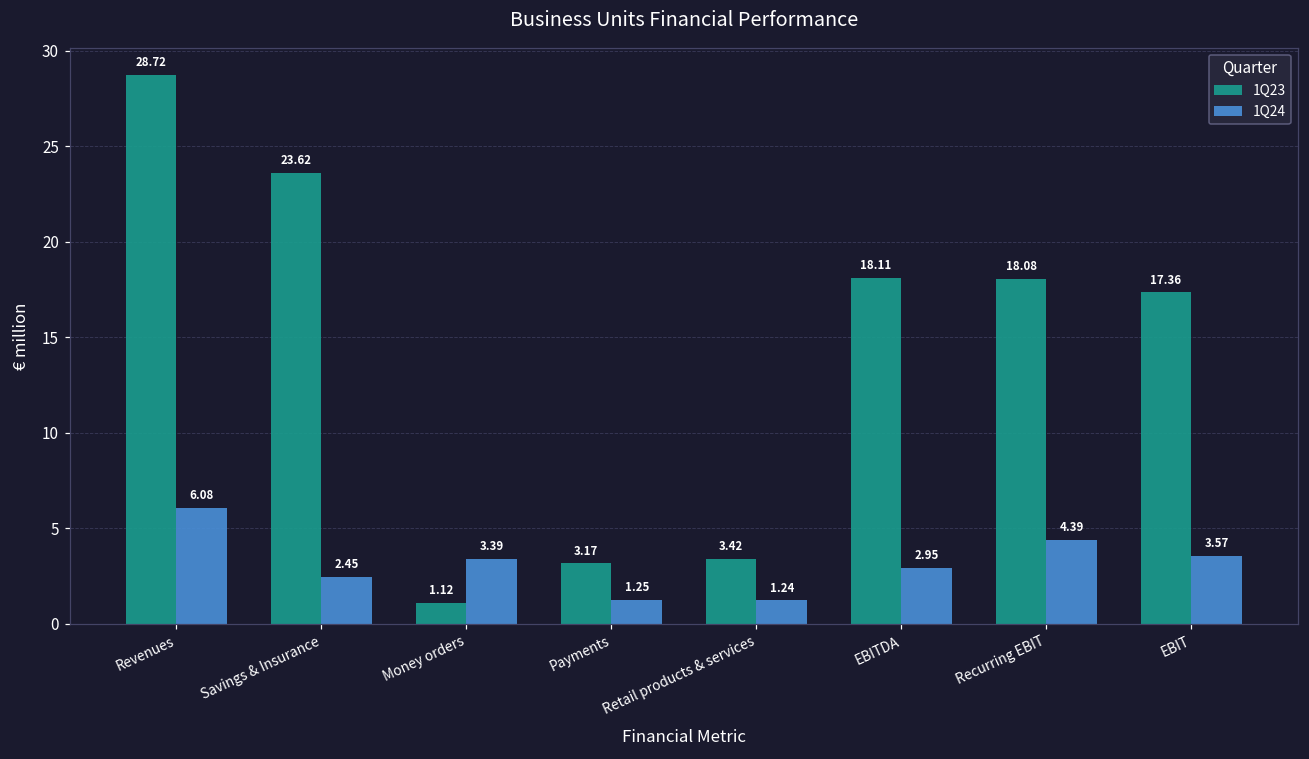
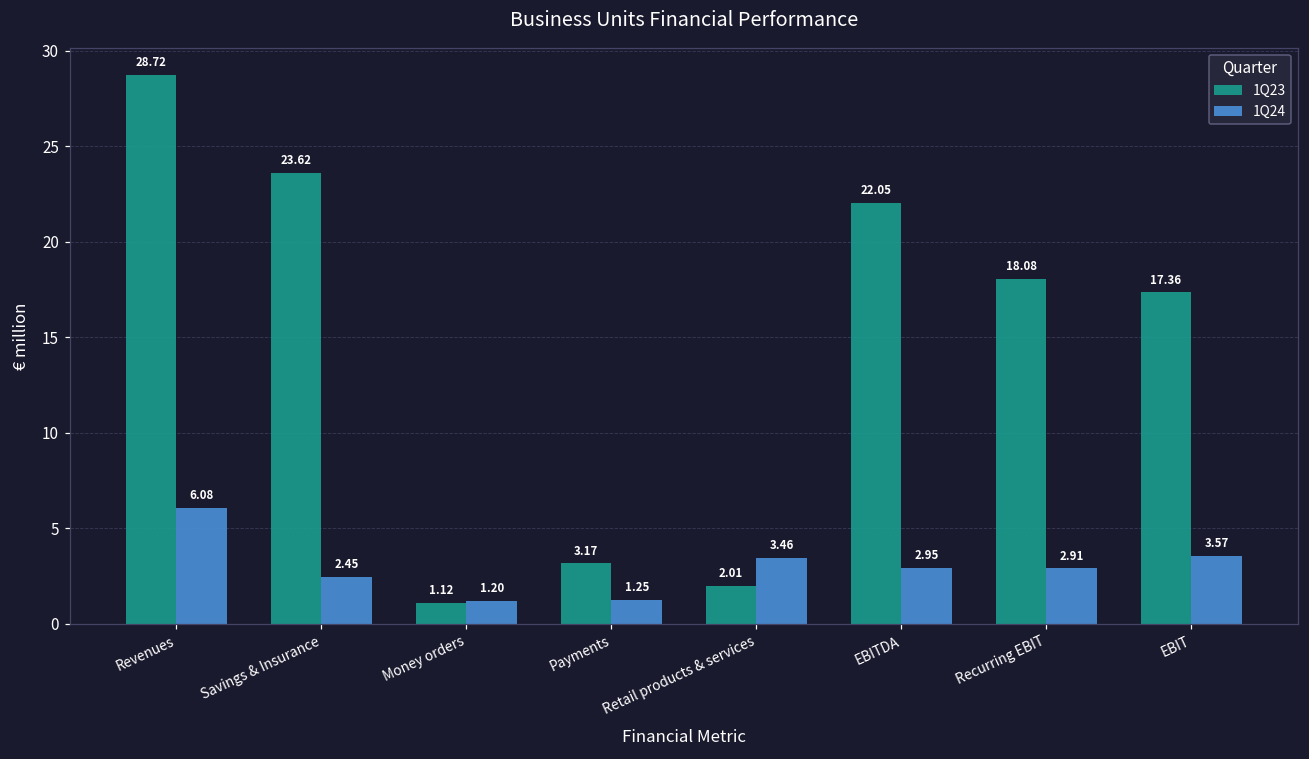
  {
    "1Q23": {
      "Revenues": 28.72,
      "Savings & Insurance": 23.62,
      "Money orders": 1.12,
      "Payments": 3.17,
-     "Retail products & services": 3.42,
-     "EBITDA": 18.11,
+     "Retail products & services": 2.01,
+     "EBITDA": 22.05,
      "Recurring EBIT": 18.08,
      "EBIT": 17.36
    },
    "1Q24": {
      "Revenues": 6.08,
      "Savings & Insurance": 2.45,
-     "Money orders": 3.39,
+     "Money orders": 1.20,
      "Payments": 1.25,
-     "Retail products & services": 1.24,
+     "Retail products & services": 3.46,
      "EBITDA": 2.95,
-     "Recurring EBIT": 4.39,
+     "Recurring EBIT": 2.91,
      "EBIT": 3.57
    }
  }
